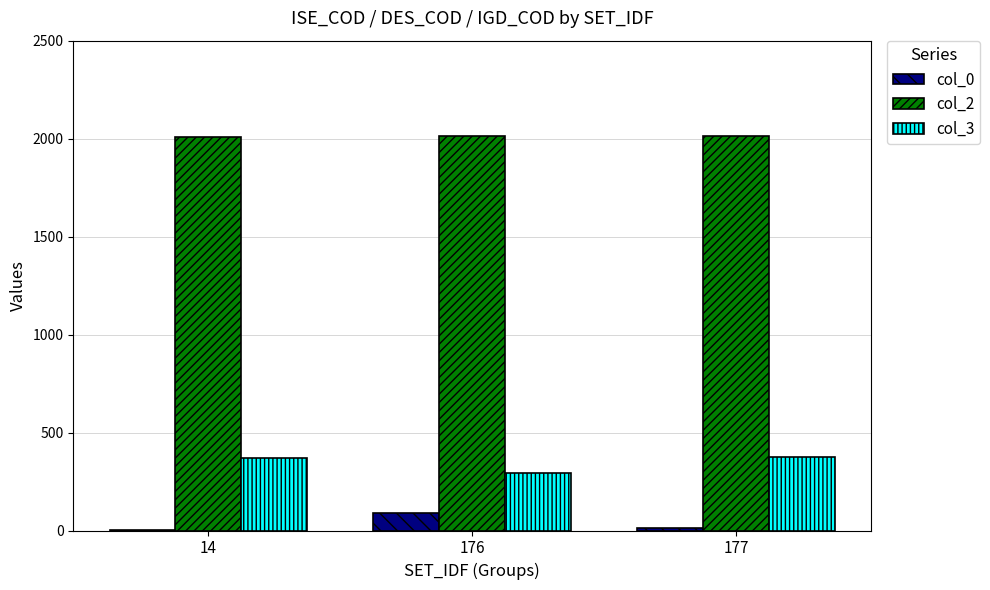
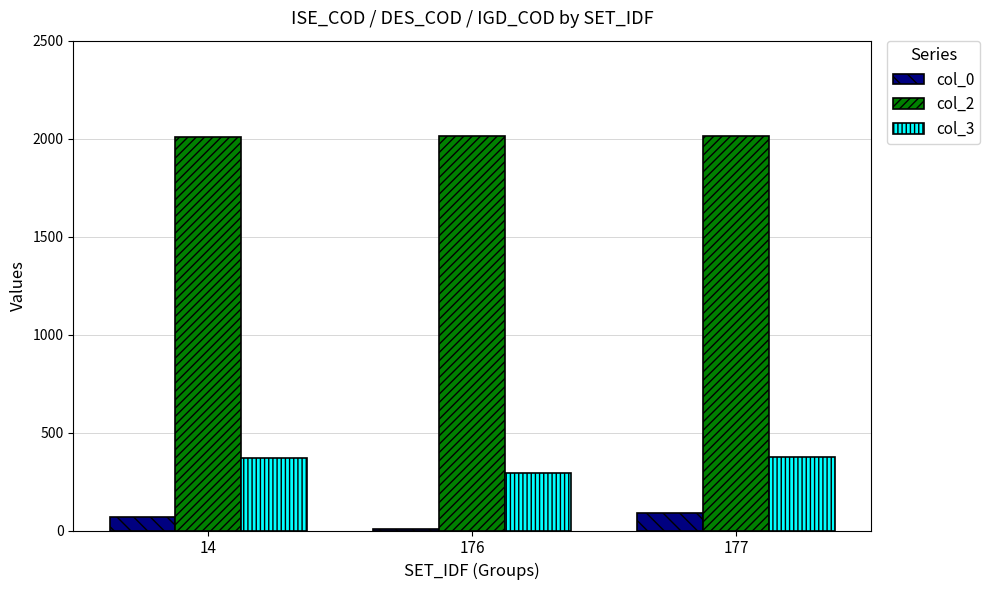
  {
    "col_0": {
-     "14": 0,
-     "176": 90,
-     "177": 10
+     "14": 70,
+     "176": 10,
+     "177": 90
    },
    "col_2": {
      "14": 2010,
      "176": 2010,
      "177": 2010
    },
    "col_3": {
      "14": 370,
      "176": 300,
      "177": 370
    }
  }
